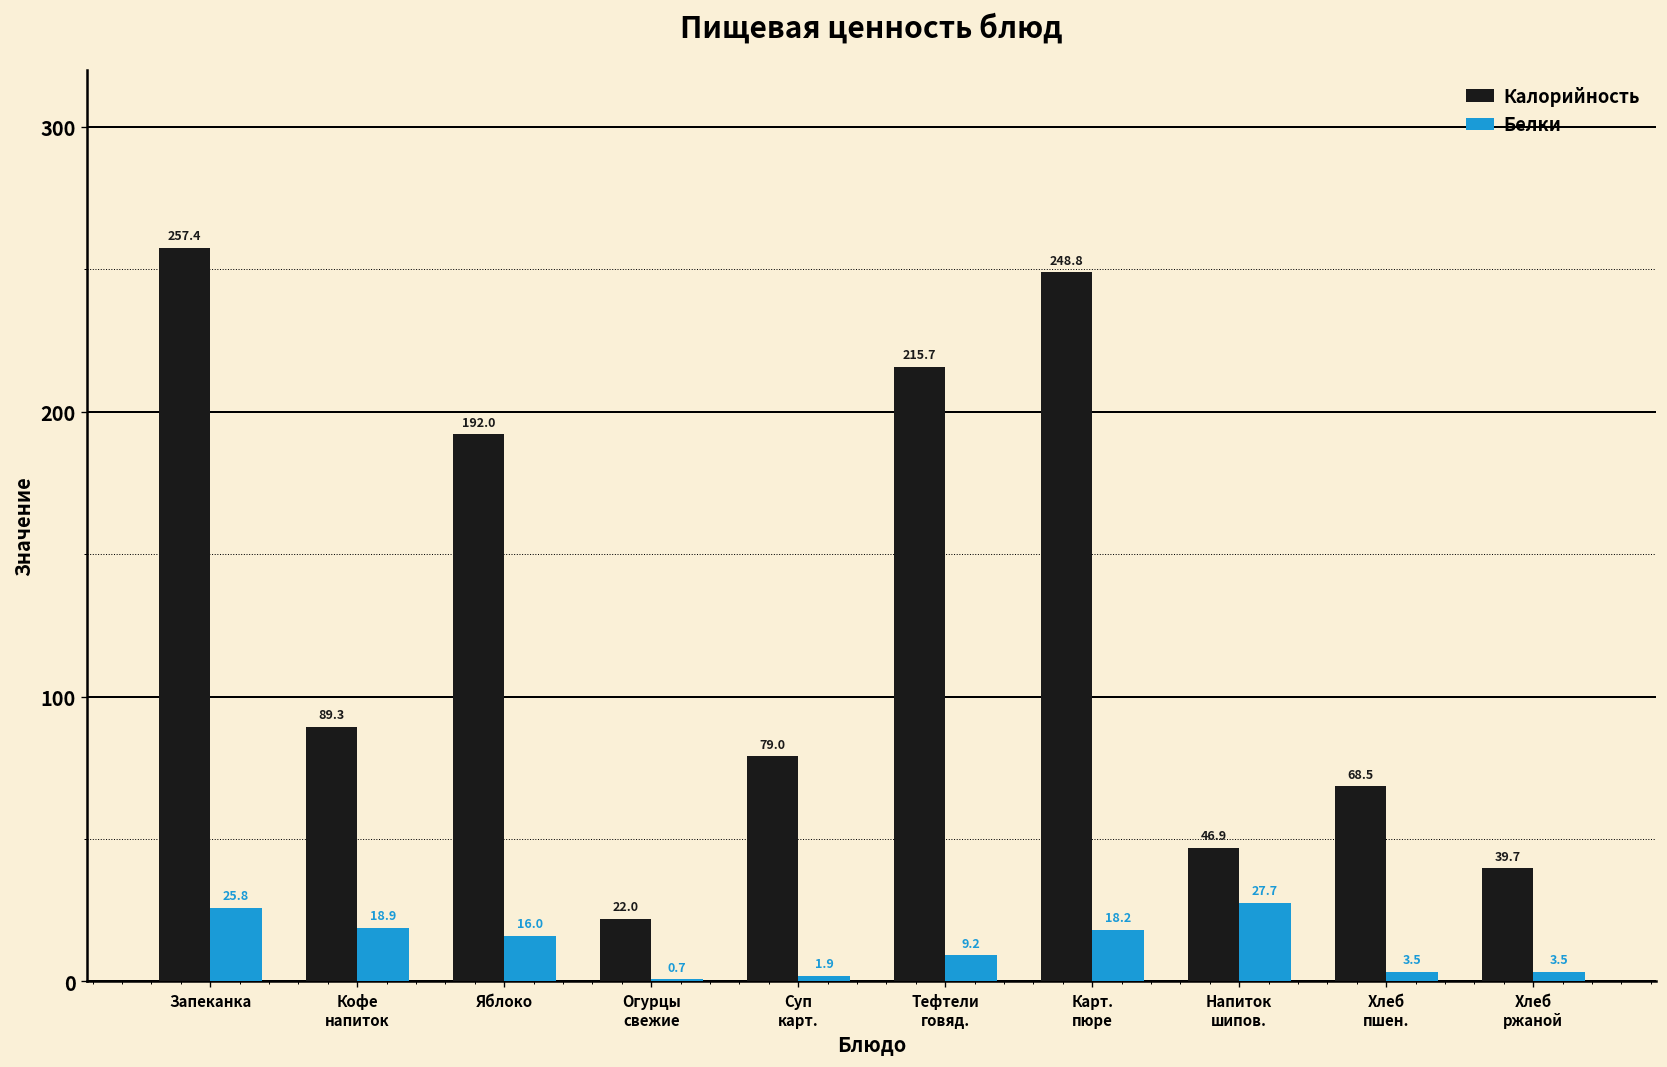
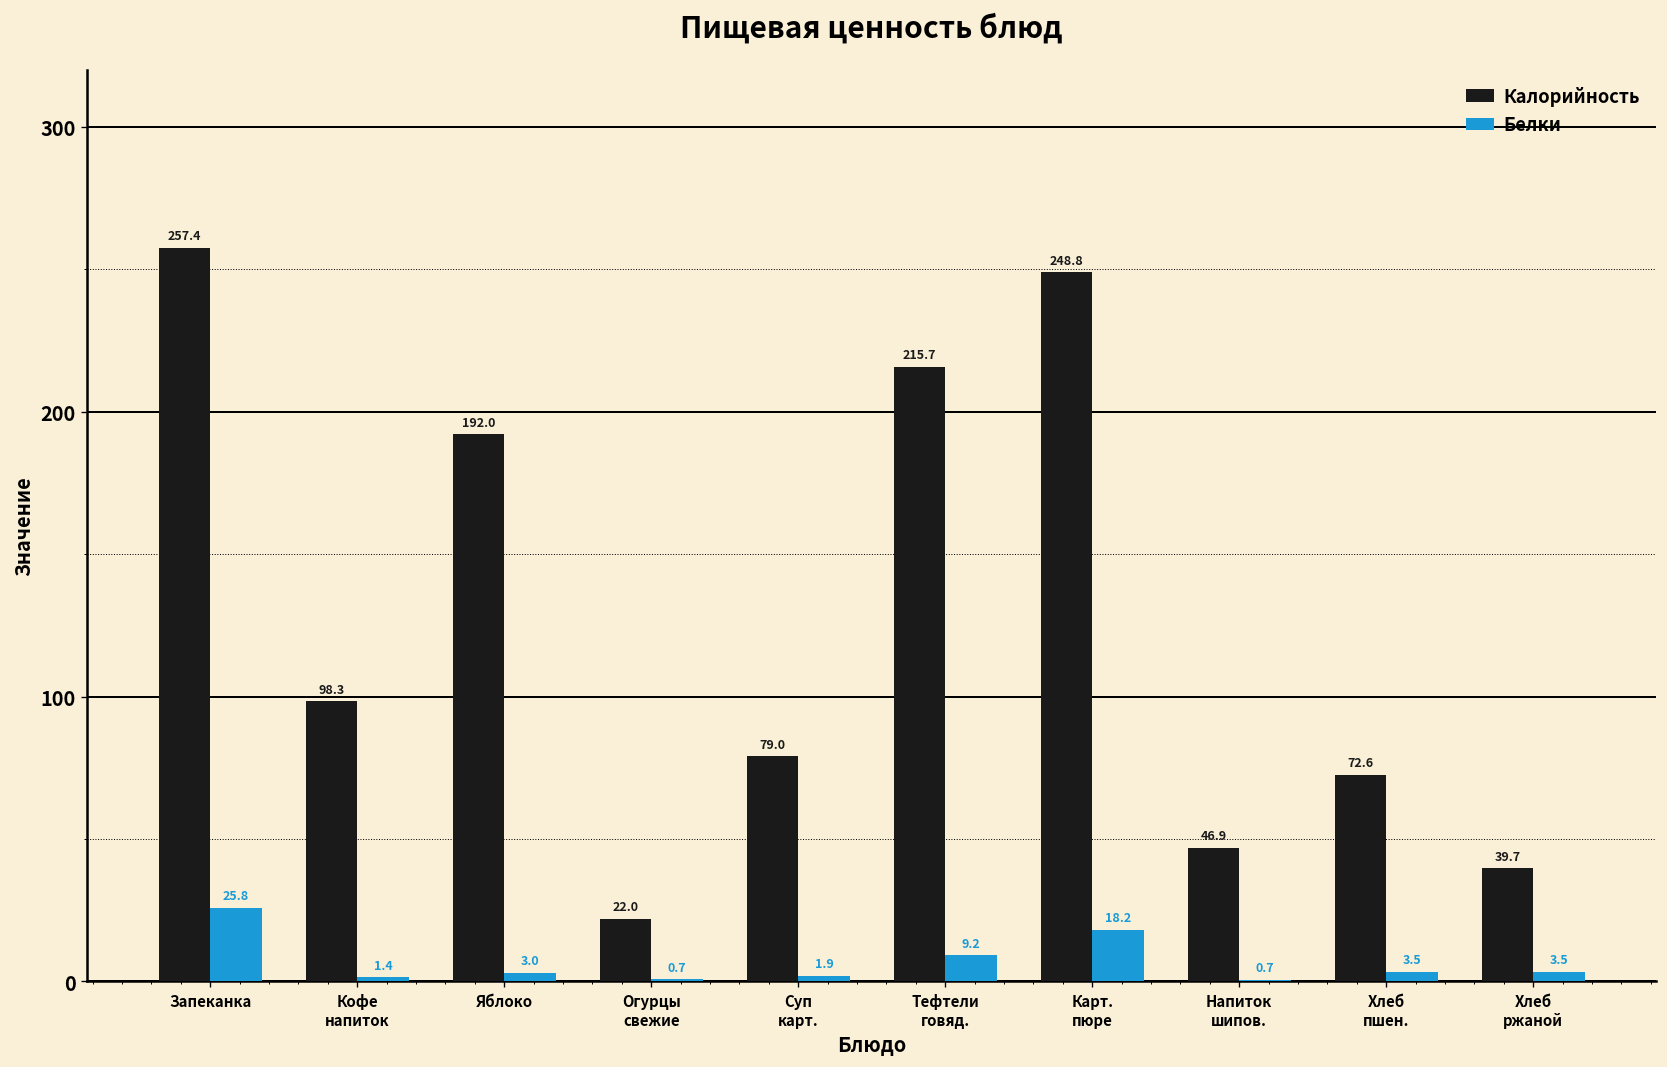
  {
    "Калорийность": {
      "Запеканка": 257.4,
-     "Кофе напиток": 89.3,
+     "Кофе напиток": 98.3,
      "Яблоко": 192.0,
      "Огурцы свежие": 22.0,
      "Суп карт.": 79.0,
      "Тефтели говяд.": 215.7,
      "Карт. пюре": 248.8,
      "Напиток шипов.": 46.9,
-     "Хлеб пшен.": 68.5,
+     "Хлеб пшен.": 72.6,
      "Хлеб ржаной": 39.7
    },
    "Белки": {
      "Запеканка": 25.8,
-     "Кофе напиток": 18.9,
-     "Яблоко": 16.0,
+     "Кофе напиток": 1.4,
+     "Яблоко": 3.0,
      "Огурцы свежие": 0.7,
      "Суп карт.": 1.9,
      "Тефтели говяд.": 9.2,
      "Карт. пюре": 18.2,
-     "Напиток шипов.": 27.7,
+     "Напиток шипов.": 0.7,
      "Хлеб пшен.": 3.5,
      "Хлеб ржаной": 3.5
    }
  }
